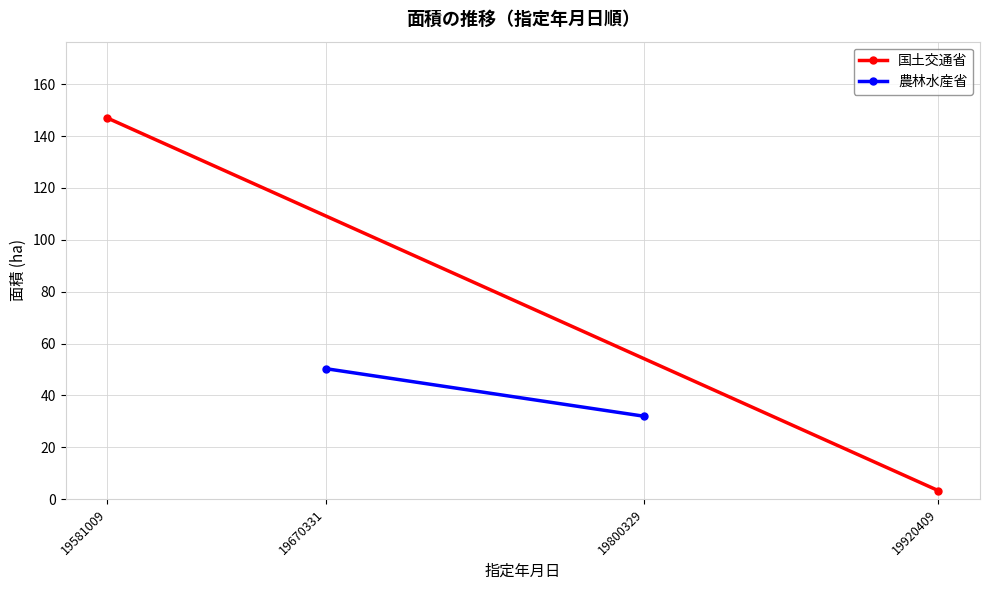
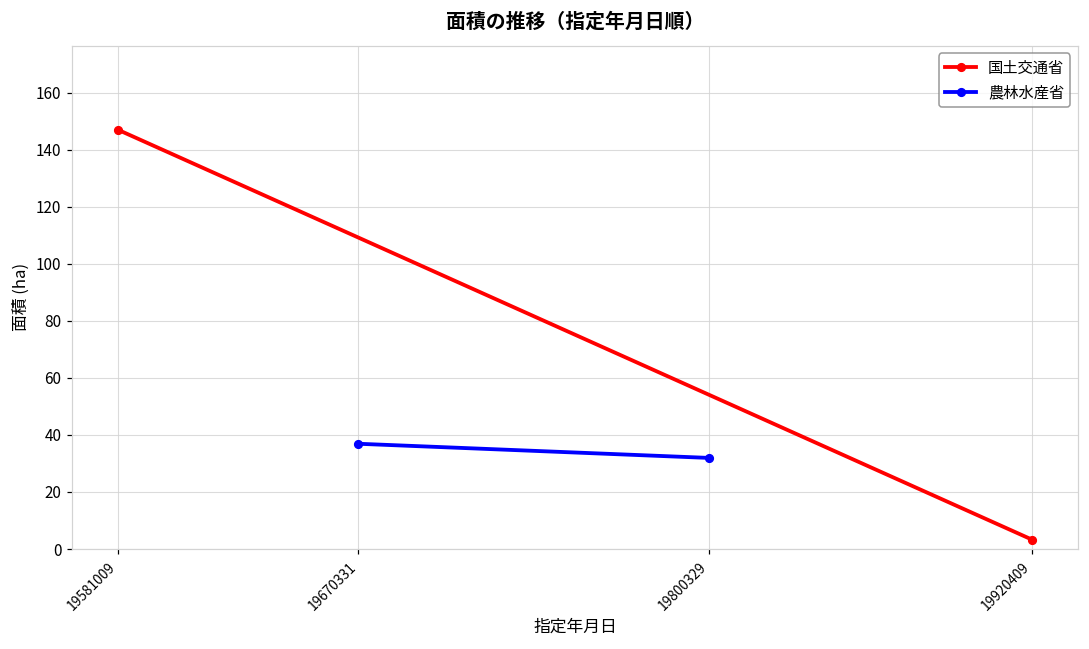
  {
    "国土交通省": {
      "19581009": 147,
      "19920409": 3
    },
    "農林水産省": {
-     "19670331": 50,
+     "19670331": 37,
      "19800329": 32
    }
  }
